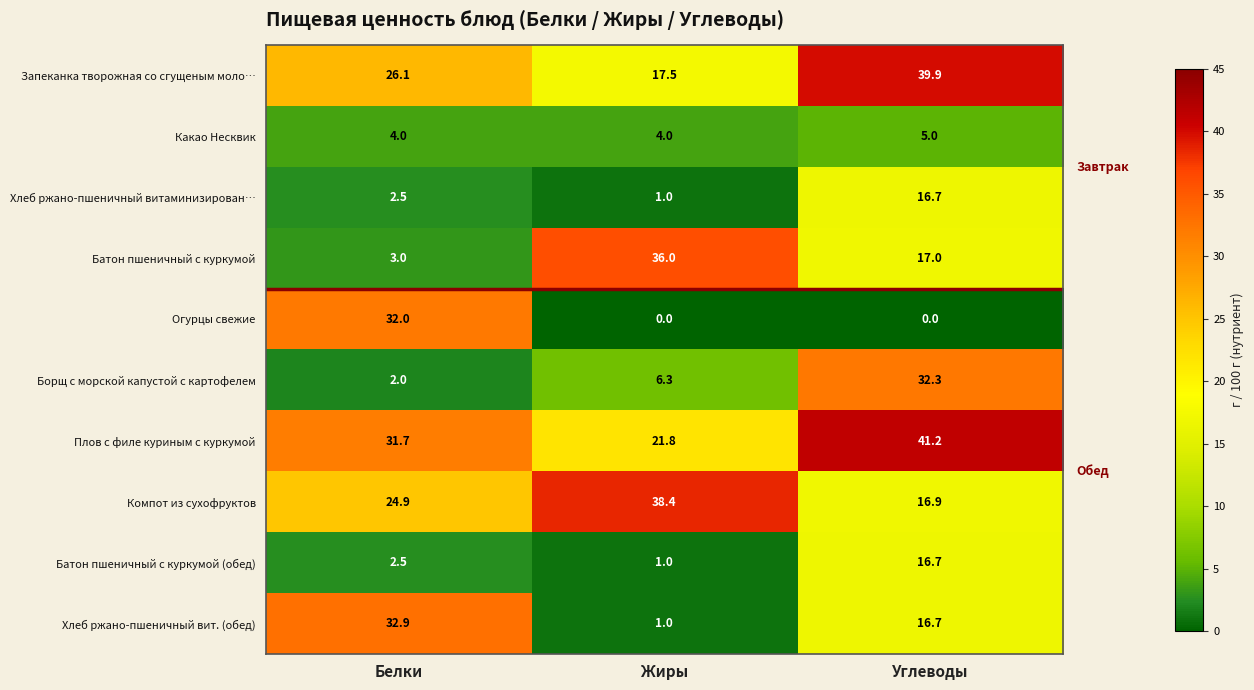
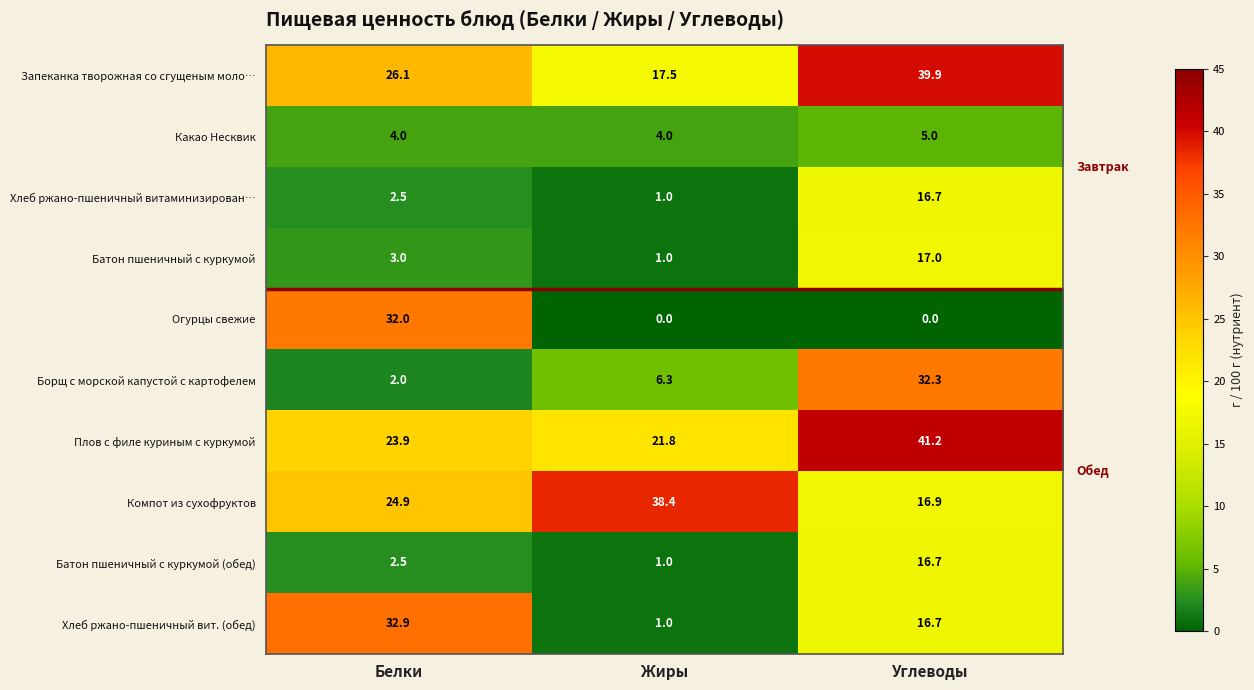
  {
    "Запеканка творожная со сгущеным моло…": {
      "Белки": 26.1,
      "Жиры": 17.5,
      "Углеводы": 39.9
    },
    "Какао Несквик": {
      "Белки": 4.0,
      "Жиры": 4.0,
      "Углеводы": 5.0
    },
    "Хлеб ржано-пшеничный витаминизирован…": {
      "Белки": 2.5,
      "Жиры": 1.0,
      "Углеводы": 16.7
    },
    "Батон пшеничный с куркумой": {
      "Белки": 3.0,
-     "Жиры": 36.0,
+     "Жиры": 1.0,
      "Углеводы": 17.0
    },
    "Огурцы свежие": {
      "Белки": 32.0,
      "Жиры": 0.0,
      "Углеводы": 0.0
    },
    "Борщ с морской капустой с картофелем": {
      "Белки": 2.0,
      "Жиры": 6.3,
      "Углеводы": 32.3
    },
    "Плов с филе куриным с куркумой": {
-     "Белки": 31.7,
+     "Белки": 23.9,
      "Жиры": 21.8,
      "Углеводы": 41.2
    },
    "Компот из сухофруктов": {
      "Белки": 24.9,
      "Жиры": 38.4,
      "Углеводы": 16.9
    },
    "Батон пшеничный c куркумой (обед)": {
      "Белки": 2.5,
      "Жиры": 1.0,
      "Углеводы": 16.7
    },
    "Хлеб ржано-пшеничный вит. (обед)": {
      "Белки": 32.9,
      "Жиры": 1.0,
      "Углеводы": 16.7
    }
  }
